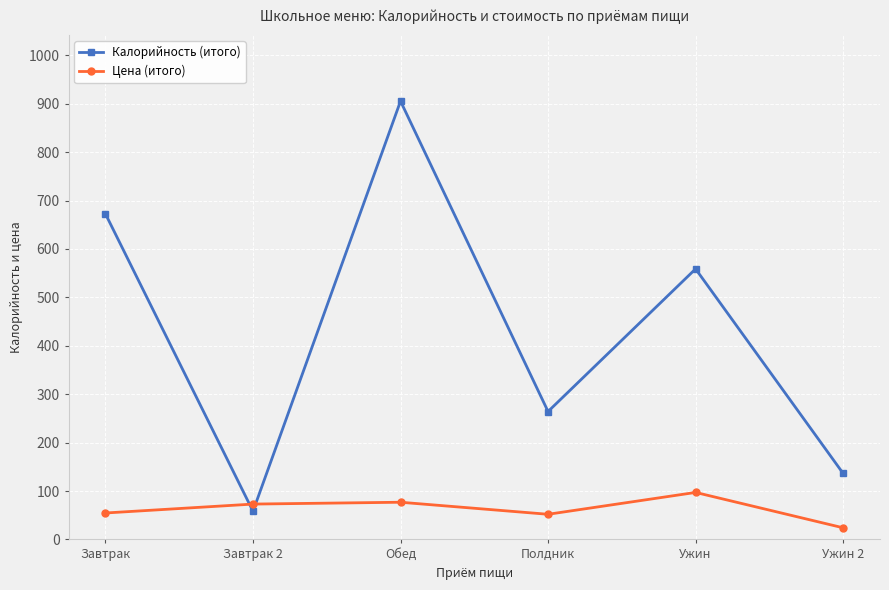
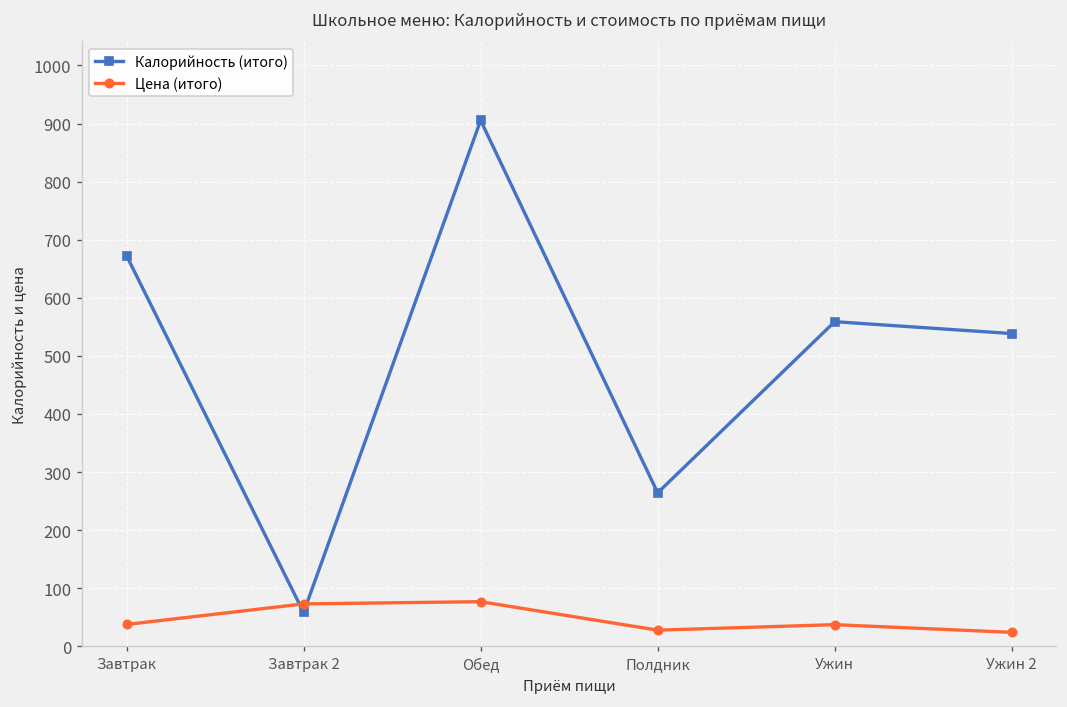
  {
    "Калорийность (итого)": {
      "Завтрак": 670,
      "Завтрак 2": 60,
      "Обед": 910,
      "Полдник": 260,
      "Ужин": 560,
-     "Ужин 2": 140
+     "Ужин 2": 540
    },
    "Цена (итого)": {
-     "Завтрак": 50,
+     "Завтрак": 40,
      "Завтрак 2": 70,
      "Обед": 80,
-     "Полдник": 50,
-     "Ужин": 100,
+     "Полдник": 30,
+     "Ужин": 40,
      "Ужин 2": 20
    }
  }
